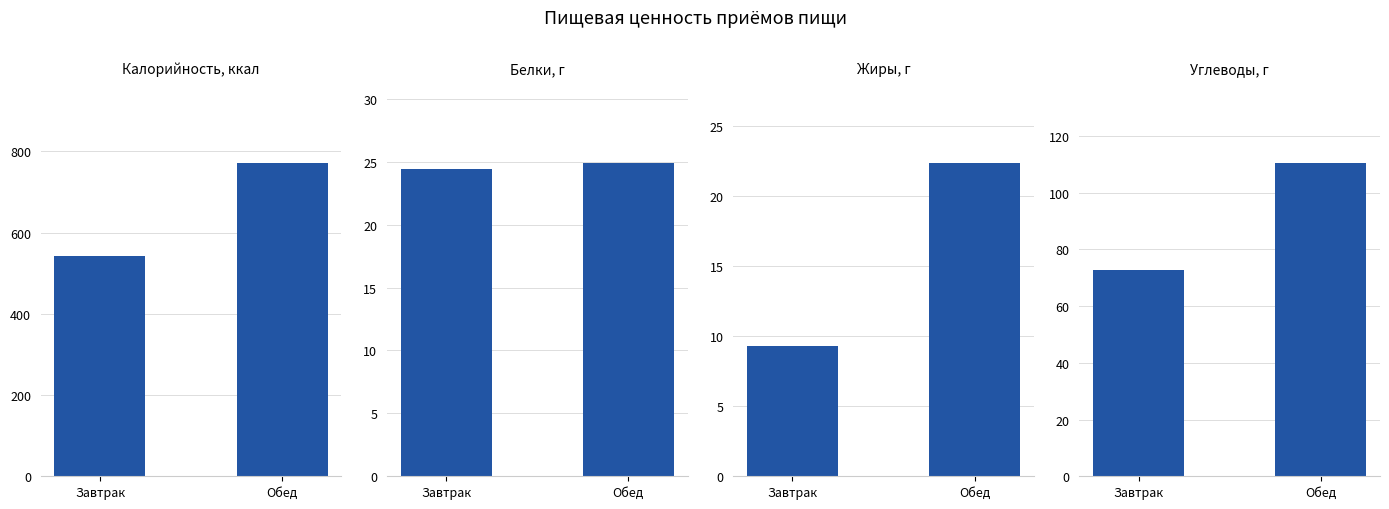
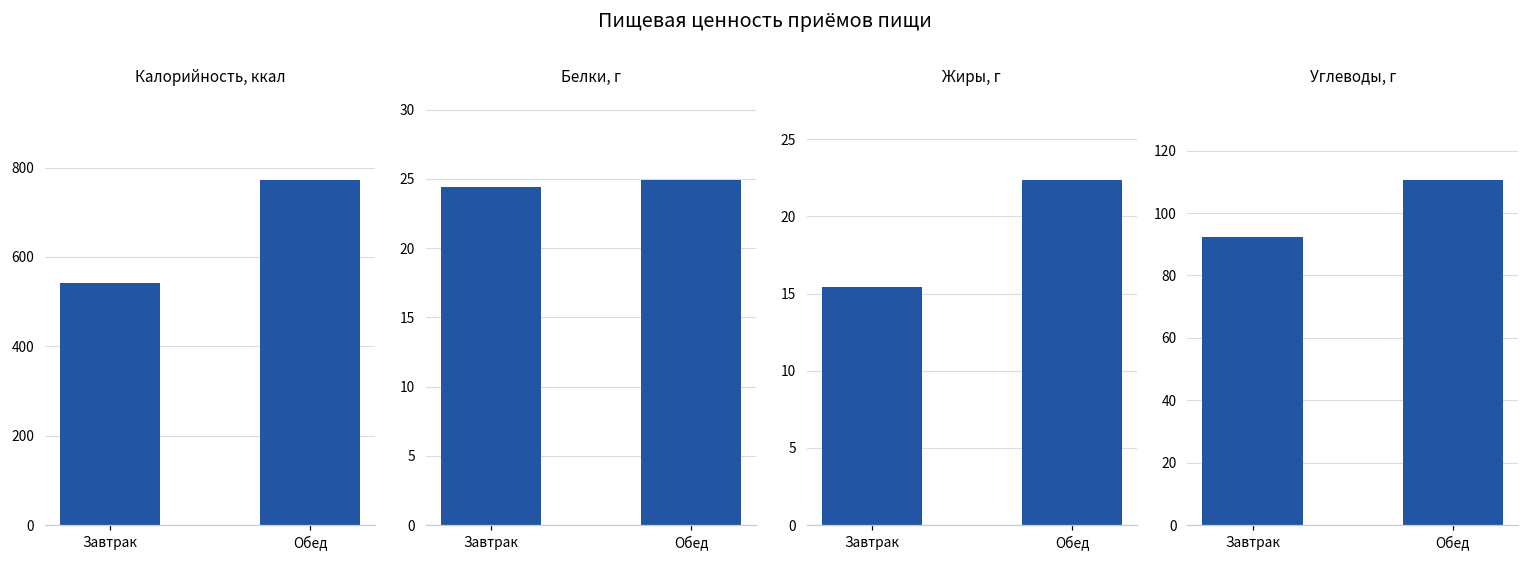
  {
    "Калорийность, ккал": {
      "Завтрак": 540,
      "Обед": 770
    },
    "Белки, г": {
      "Завтрак": 24.5,
      "Обед": 24.9
    },
    "Жиры, г": {
-     "Завтрак": 9.3,
+     "Завтрак": 15.4,
      "Обед": 22.3
    },
    "Углеводы, г": {
-     "Завтрак": 73,
+     "Завтрак": 92,
      "Обед": 110
    }
  }
